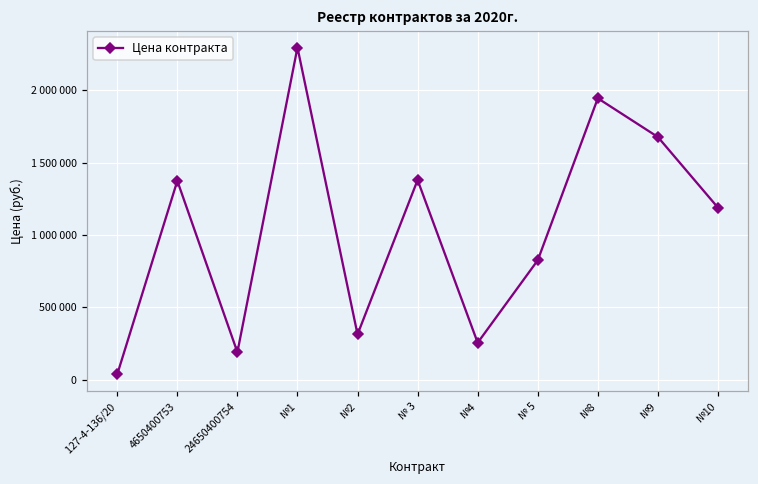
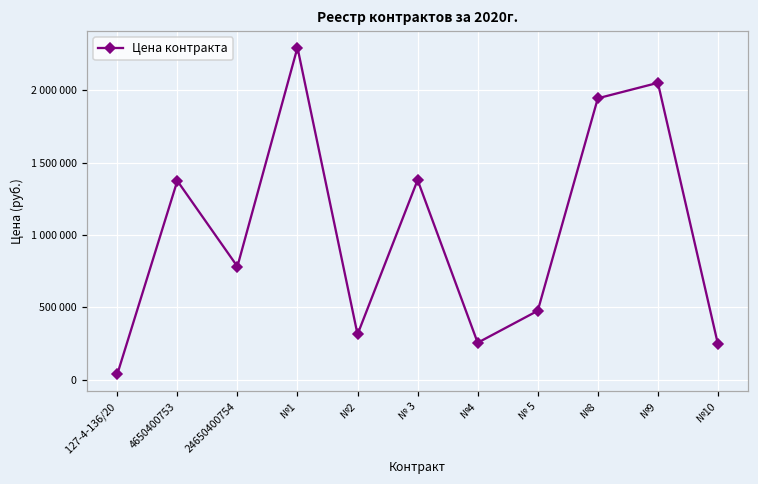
  {
    "127-4-136/20": 40000,
    "4650400753": 1370000,
-   "24650400754": 190000,
+   "24650400754": 780000,
    "№1": 2300000,
    "№2": 310000,
    "№ 3": 1380000,
    "№4": 250000,
-   "№ 5": 830000,
+   "№ 5": 480000,
    "№8": 1950000,
-   "№9": 1680000,
-   "№10": 1190000
+   "№9": 2050000,
+   "№10": 240000
  }
